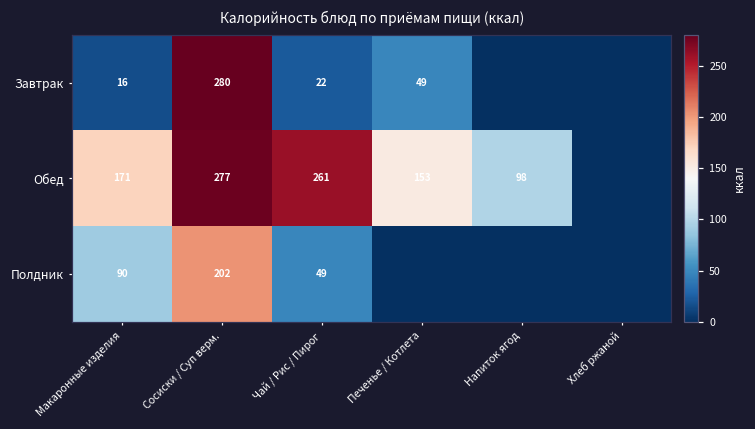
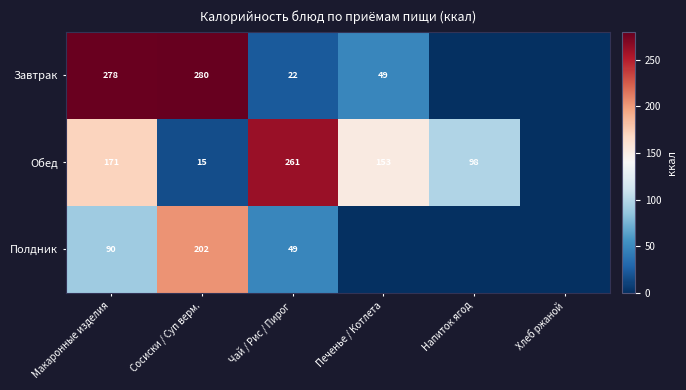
  {
    "Завтрак": {
-     "Макаронные изделия": 16,
+     "Макаронные изделия": 278,
      "Сосиски / Суп верм.": 280,
      "Чай / Рис / Пирог": 22,
      "Печенье / Котлета": 49
    },
    "Обед": {
      "Макаронные изделия": 171,
-     "Сосиски / Суп верм.": 277,
+     "Сосиски / Суп верм.": 15,
      "Чай / Рис / Пирог": 261,
      "Напиток ягод": 98
    },
    "Полдник": {
      "Макаронные изделия": 90,
      "Сосиски / Суп верм.": 202,
      "Чай / Рис / Пирог": 49
    }
  }
